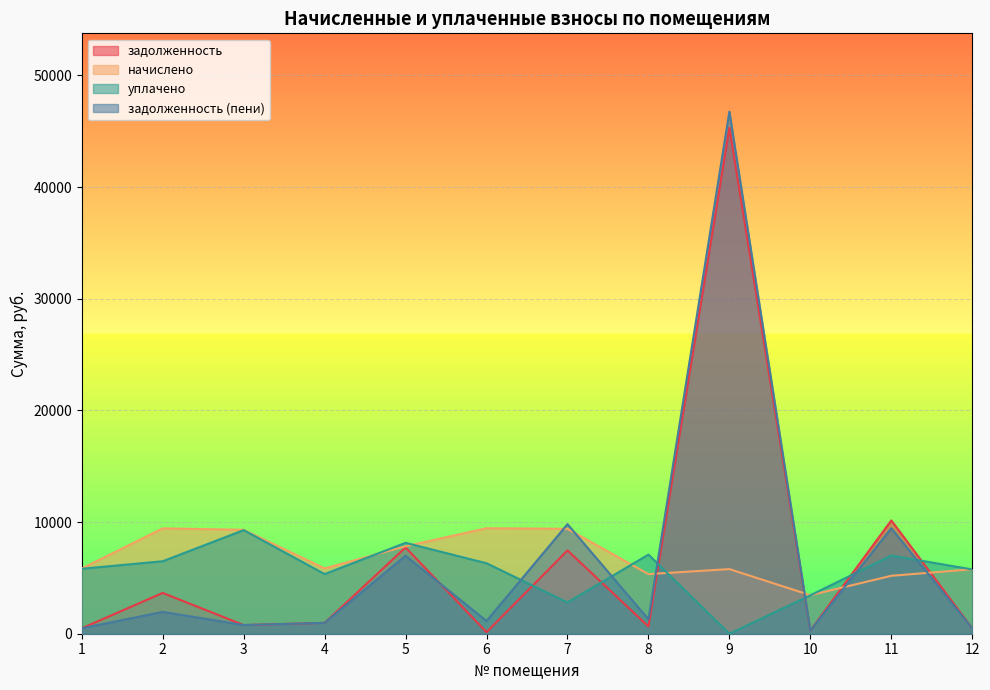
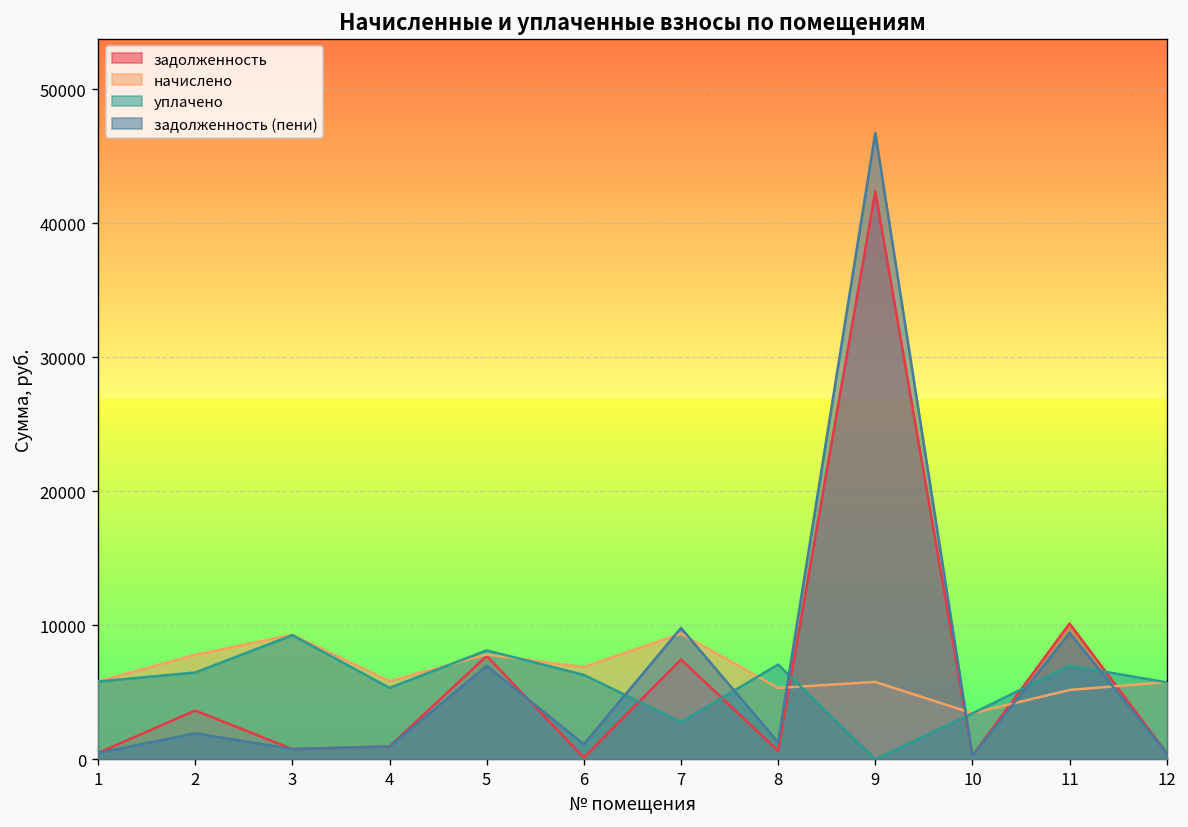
  {
    "задолженность": {
      "2": 3700,
      "6": 100,
      "7": 7500,
      "8": 600,
-     "9": 45300,
+     "9": 42400,
      "11": 10100
    },
    "начислено": {
-     "2": 9400,
+     "2": 7800,
      "4": 5800,
-     "6": 9400,
+     "6": 6900,
      "7": 9400,
      "8": 5300,
      "9": 5800,
      "11": 5200
    }
  }
